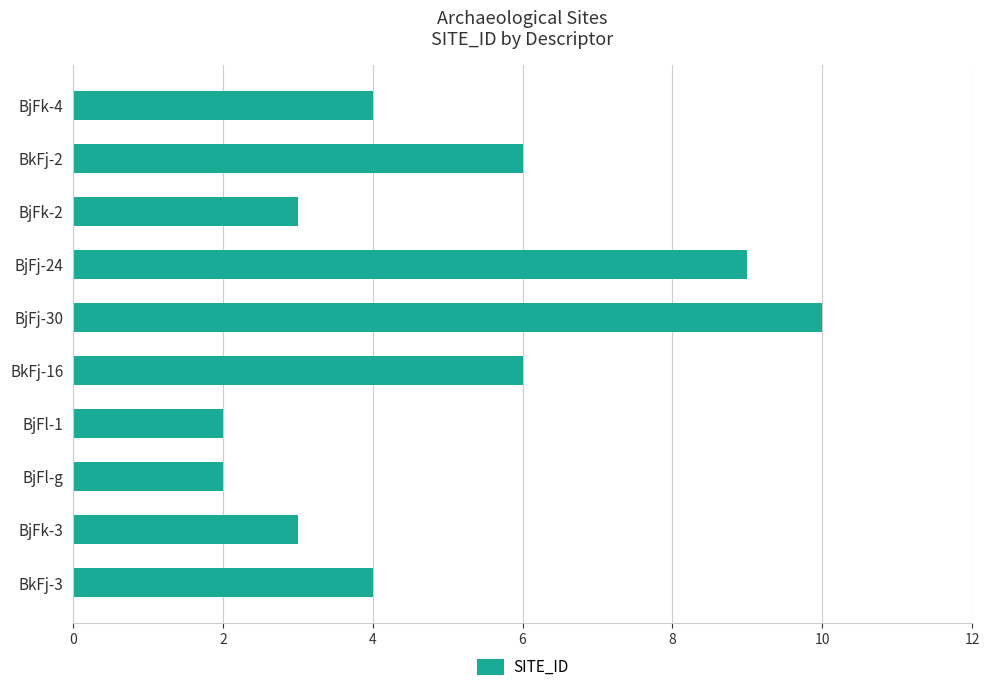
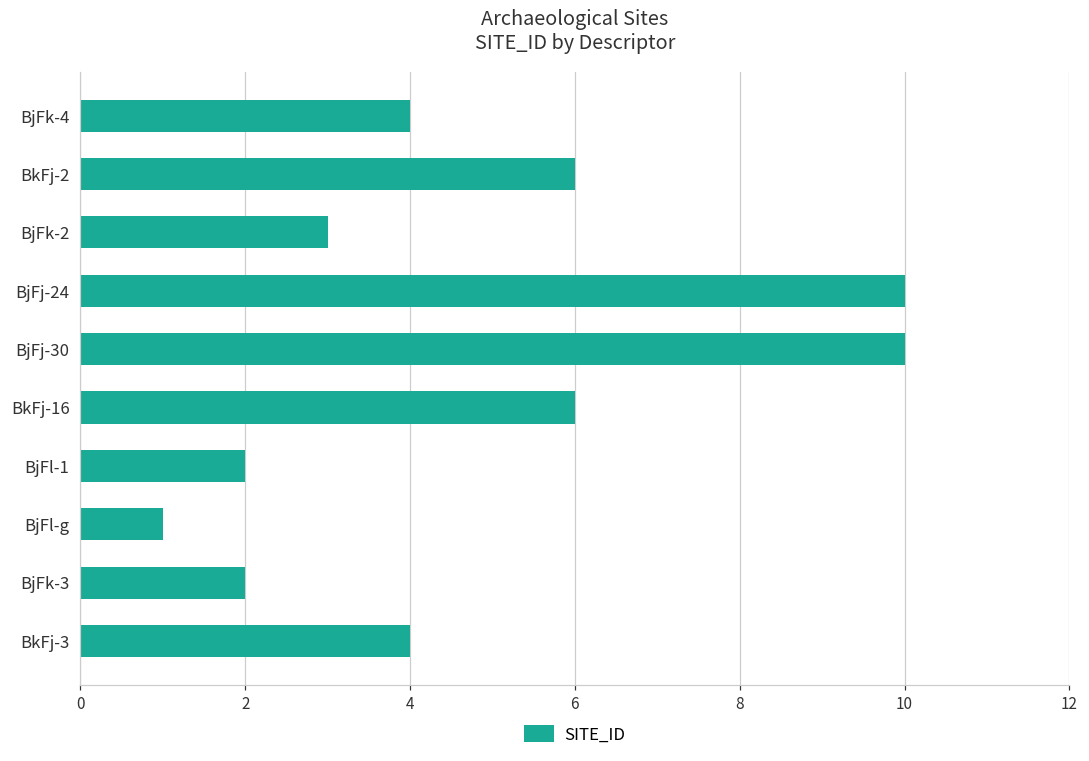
  {
    "BjFk-4": 4,
    "BkFj-2": 6,
    "BjFk-2": 3,
-   "BjFj-24": 9,
+   "BjFj-24": 10,
    "BjFj-30": 10,
    "BkFj-16": 6,
    "BjFl-1": 2,
-   "BjFl-g": 2,
-   "BjFk-3": 3,
+   "BjFl-g": 1,
+   "BjFk-3": 2,
    "BkFj-3": 4
  }
